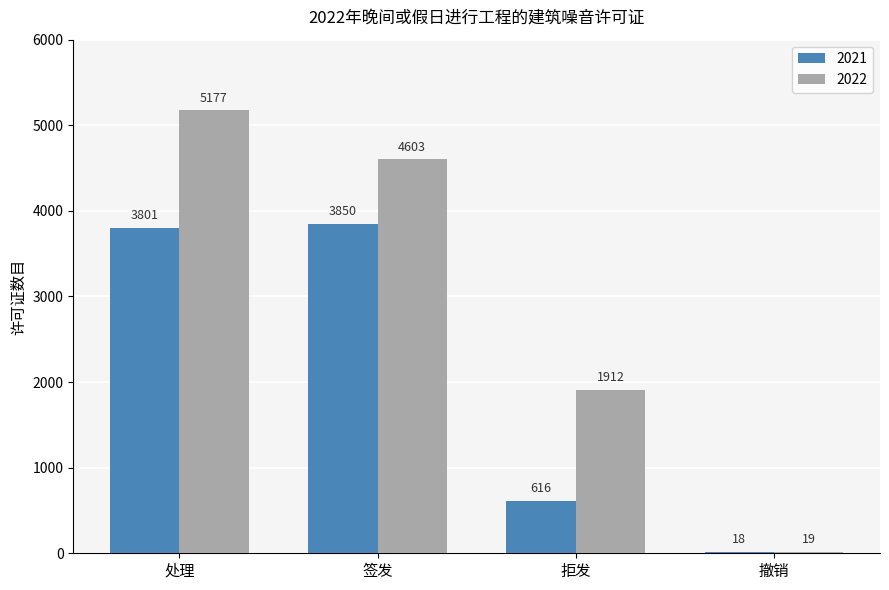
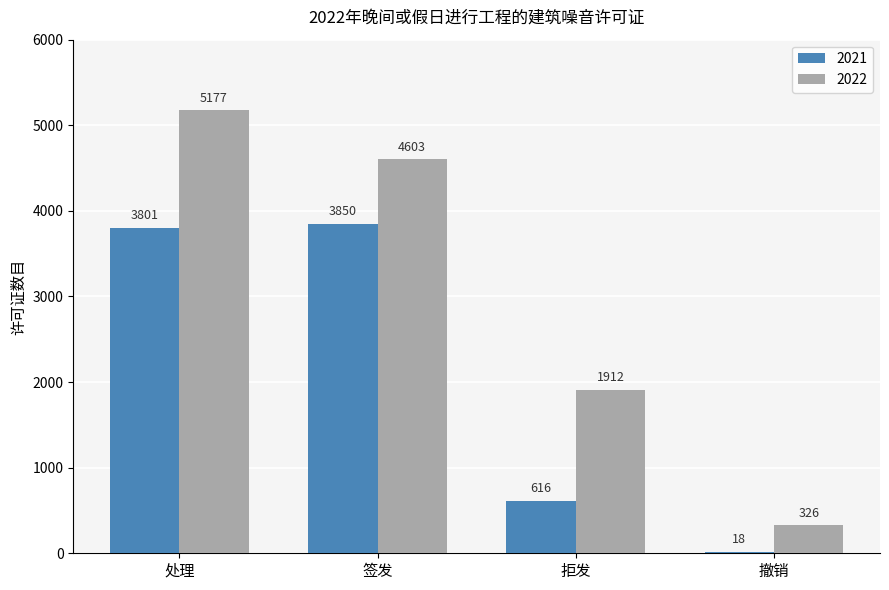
  {
    "2021": {
      "处理": 3801,
      "签发": 3850,
      "拒发": 616,
      "撤销": 18
    },
    "2022": {
      "处理": 5177,
      "签发": 4603,
      "拒发": 1912,
-     "撤销": 19
+     "撤销": 326
    }
  }
